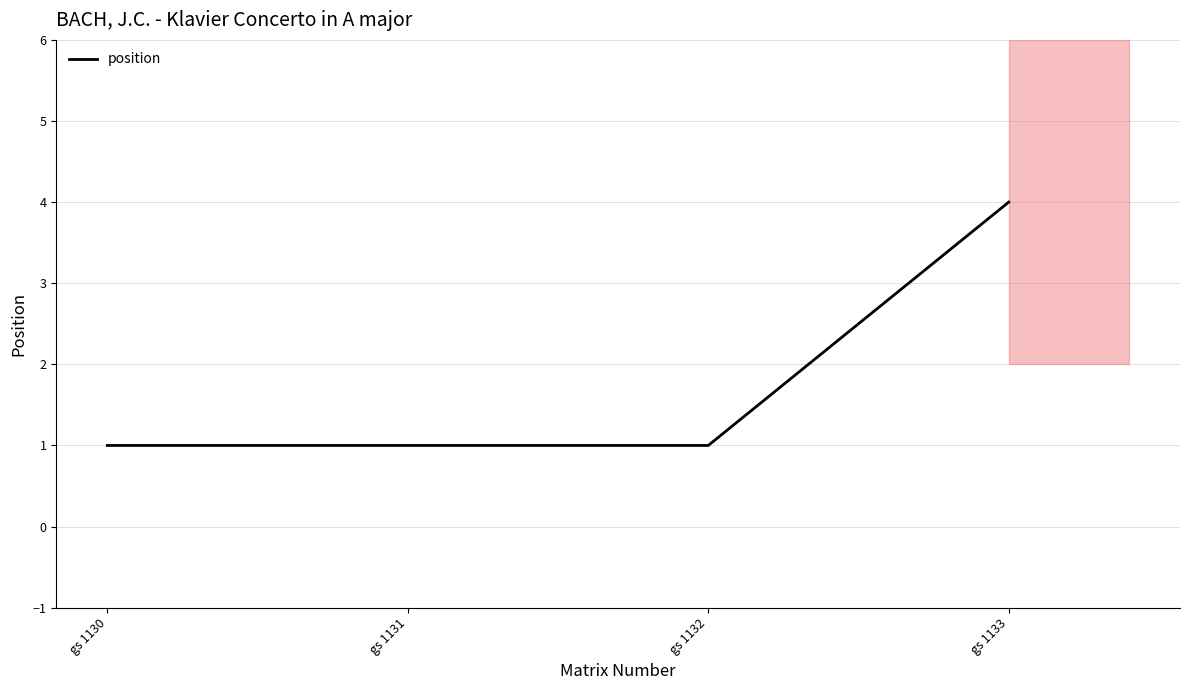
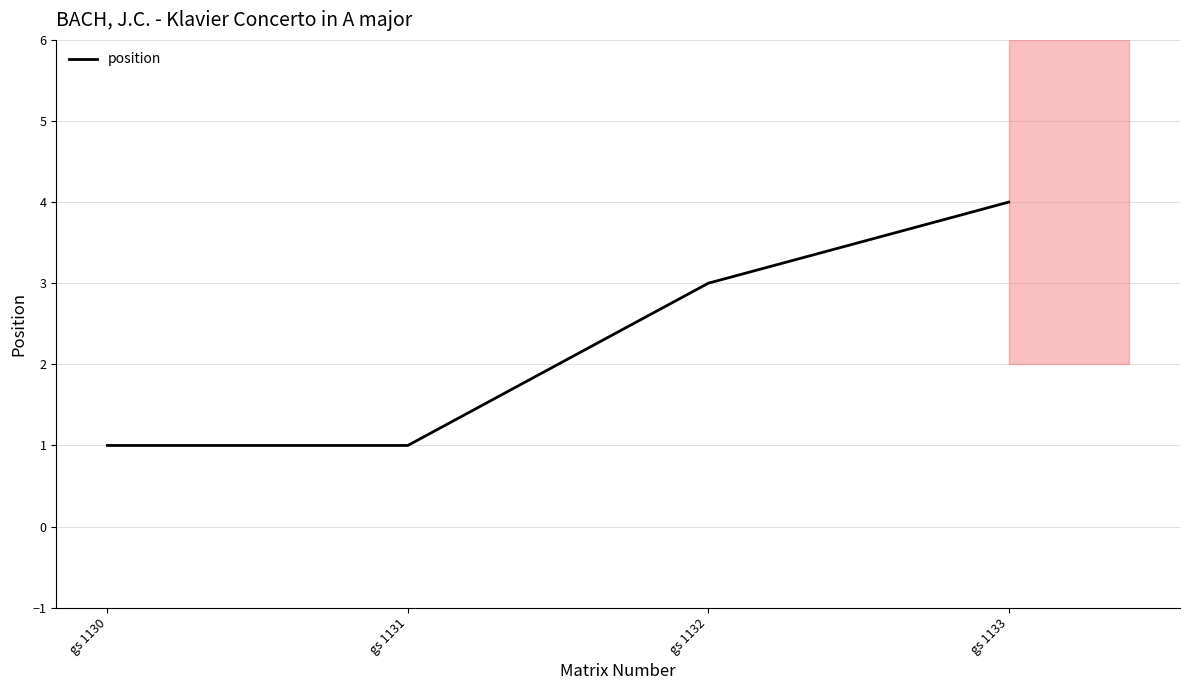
  {
    "gs 1130": 1,
    "gs 1131": 1,
-   "gs 1132": 1,
+   "gs 1132": 3,
    "gs 1133": 4
  }
